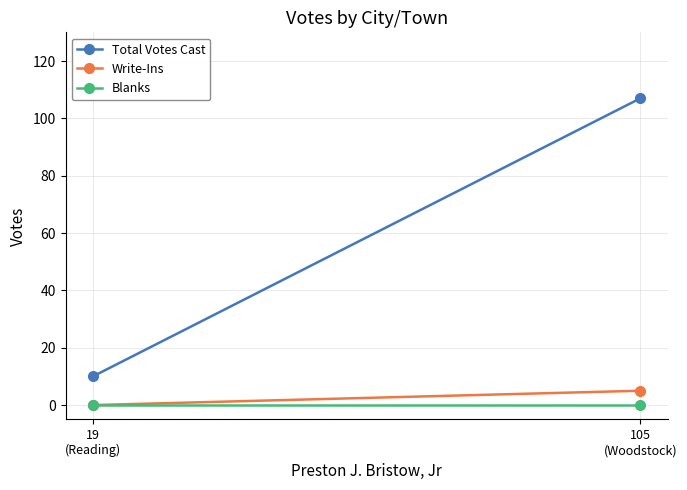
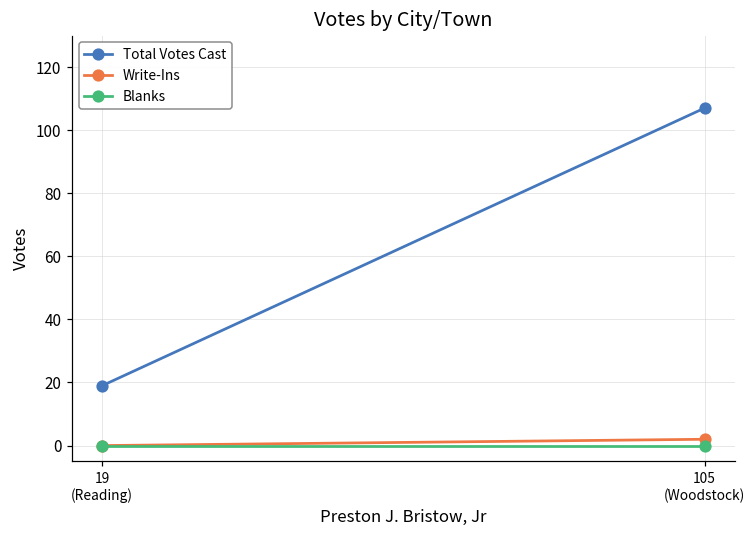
  {
    "Total Votes Cast": {
-     "19 (Reading)": 10,
+     "19 (Reading)": 19,
      "105 (Woodstock)": 107
    },
    "Write-Ins": {
-     "105 (Woodstock)": 5
+     "105 (Woodstock)": 2
    },
    "Blanks": {
      "105 (Woodstock)": 0
    }
  }
